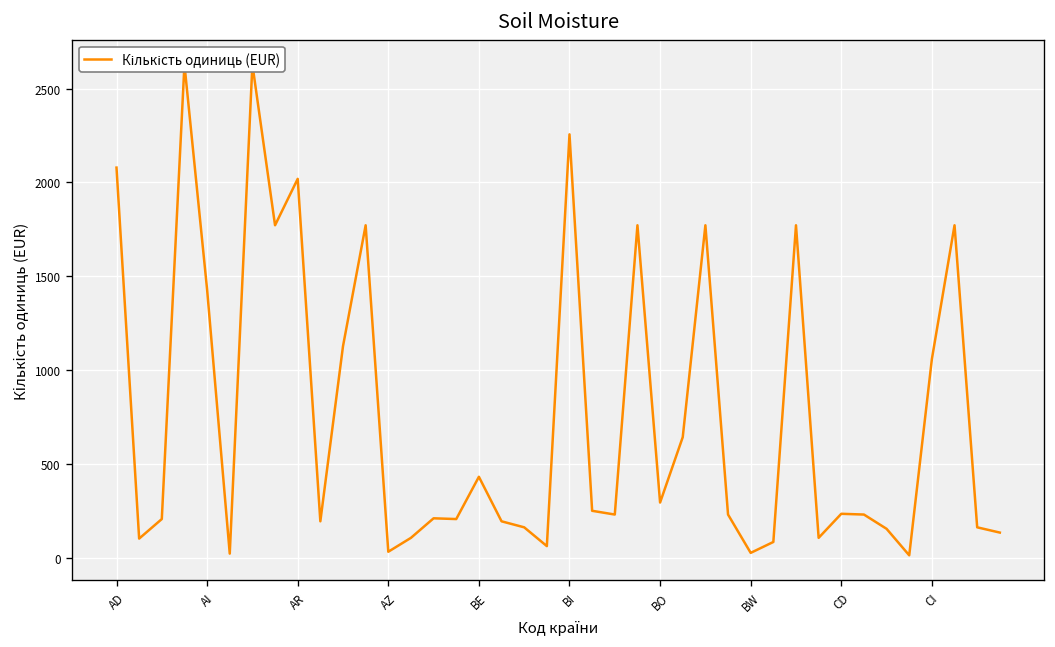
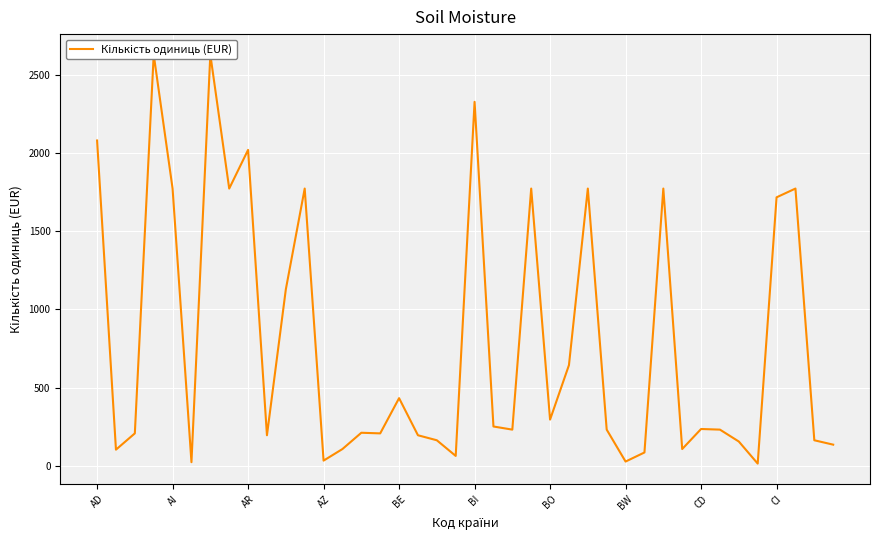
  {
    "AD": 2080,
-   "AI": 1430,
+   "AI": 1770,
    "AR": 2020,
    "AZ": 30,
    "BE": 430,
-   "BI": 2260,
+   "BI": 2330,
    "BO": 300,
    "BW": 30,
    "CD": 240,
-   "CI": 1060
+   "CI": 1720
  }
